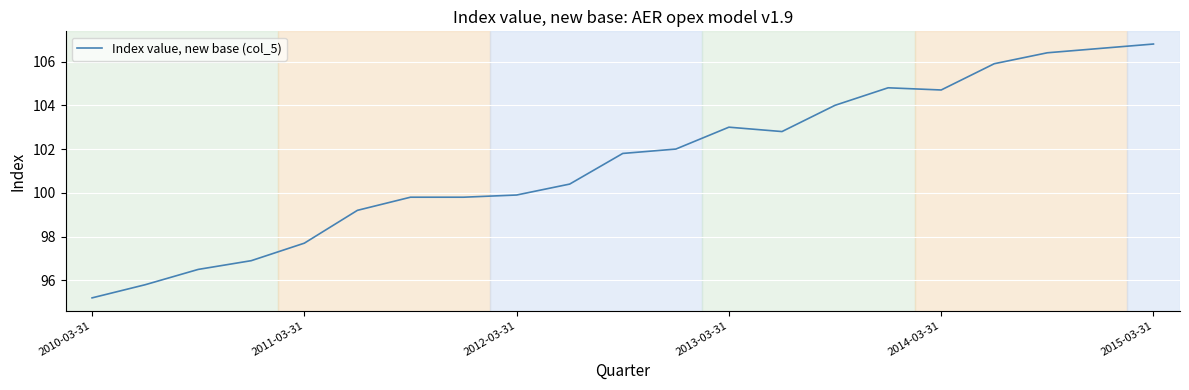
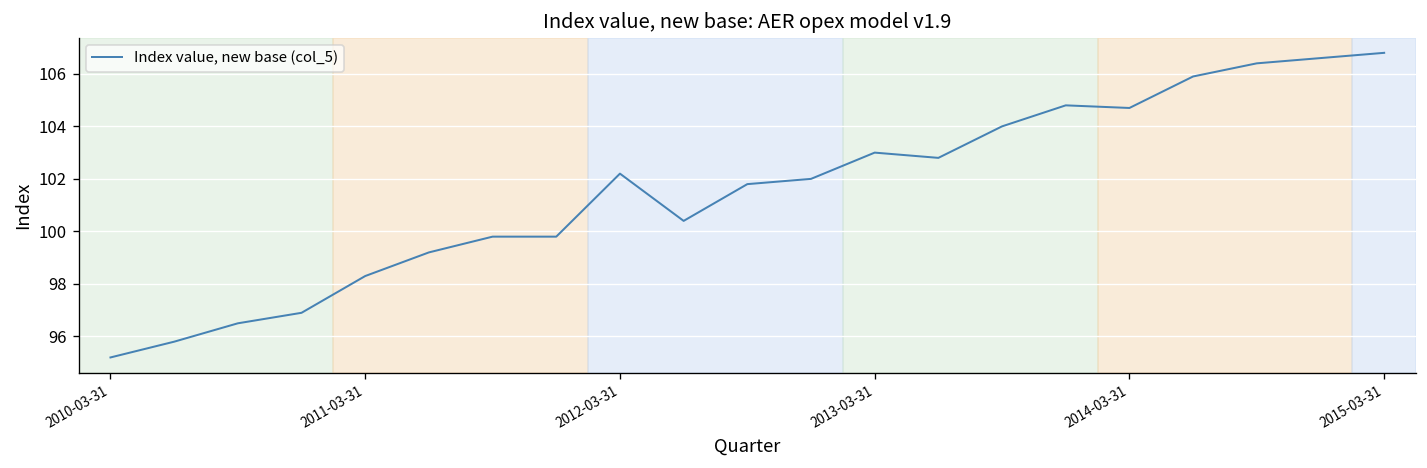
  {
    "2010-03-31": 95.2,
-   "2011-03-31": 97.7,
-   "2012-03-31": 99.9,
+   "2011-03-31": 98.3,
+   "2012-03-31": 102.2,
    "2013-03-31": 103.0,
    "2014-03-31": 104.7,
    "2015-03-31": 106.8
  }
